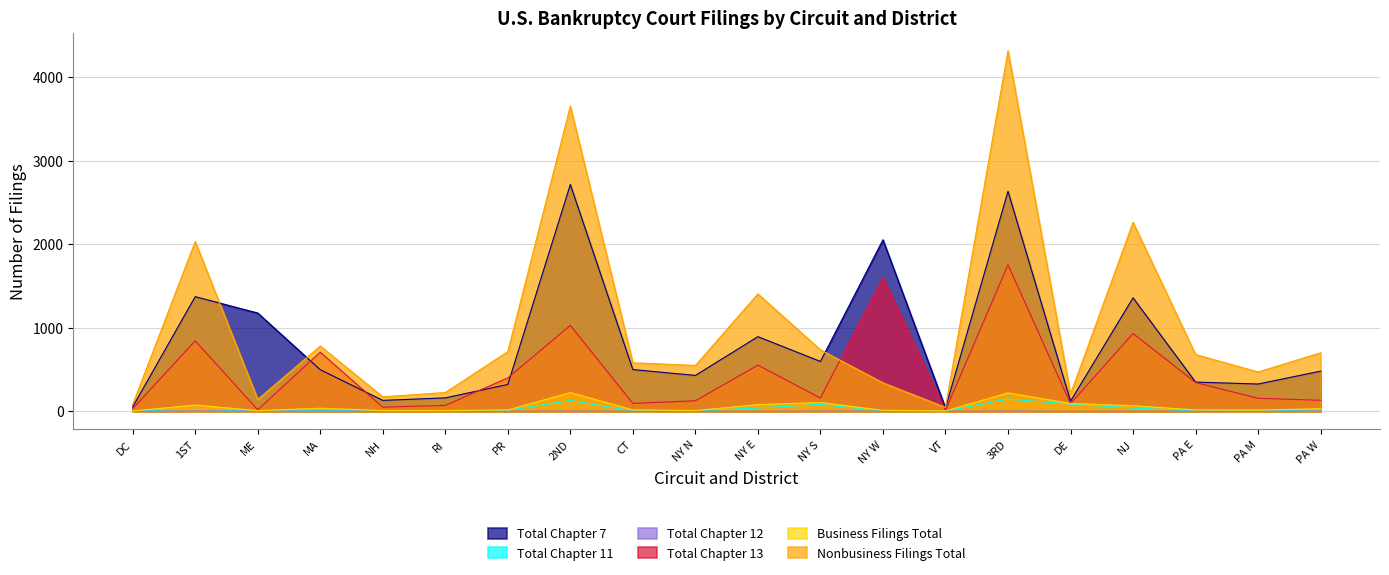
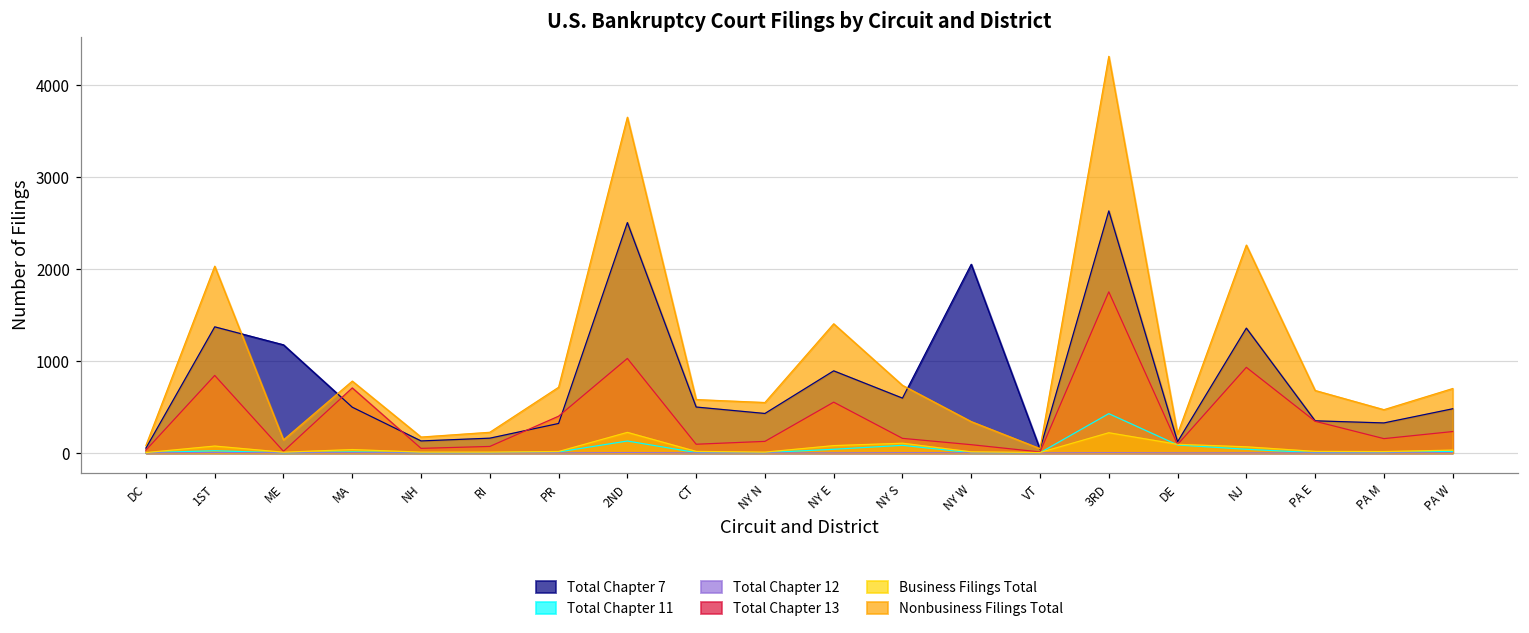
  {
    "Total Chapter 7": {
      "1ST": 1400,
      "ME": 1200,
      "MA": 500,
      "NH": 100,
      "RI": 200,
      "PR": 300,
-     "2ND": 2700,
+     "2ND": 2500,
      "CT": 500,
      "NY N": 400,
      "NY E": 900,
      "NY S": 600,
      "NY W": 2100,
      "3RD": 2600,
      "NJ": 1400,
      "PA M": 300,
      "PA W": 500
    },
    "Total Chapter 11": {
      "2ND": 100,
      "NY E": 0,
-     "3RD": 100
+     "3RD": 400
    },
    "Total Chapter 12": {
      "2ND": 0,
      "NY E": 0,
      "NY S": 0,
      "3RD": 0,
      "DE": 0,
      "NJ": 0
    },
    "Total Chapter 13": {
      "1ST": 800,
      "MA": 700,
      "NH": 0,
      "RI": 100,
      "PR": 400,
      "2ND": 1000,
      "CT": 100,
      "NY N": 100,
      "NY E": 600,
      "NY S": 200,
-     "NY W": 1600,
+     "NY W": 100,
      "3RD": 1800,
      "NJ": 900,
      "PA M": 200,
-     "PA W": 100
+     "PA W": 200
    }
  }
